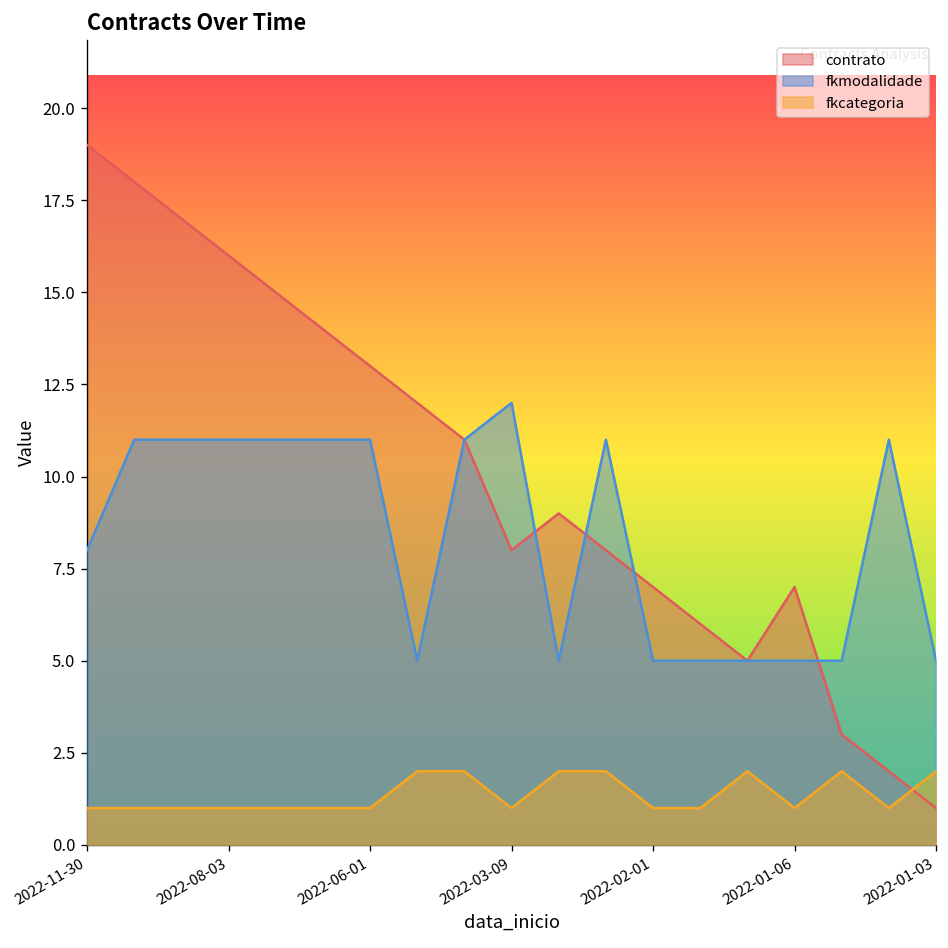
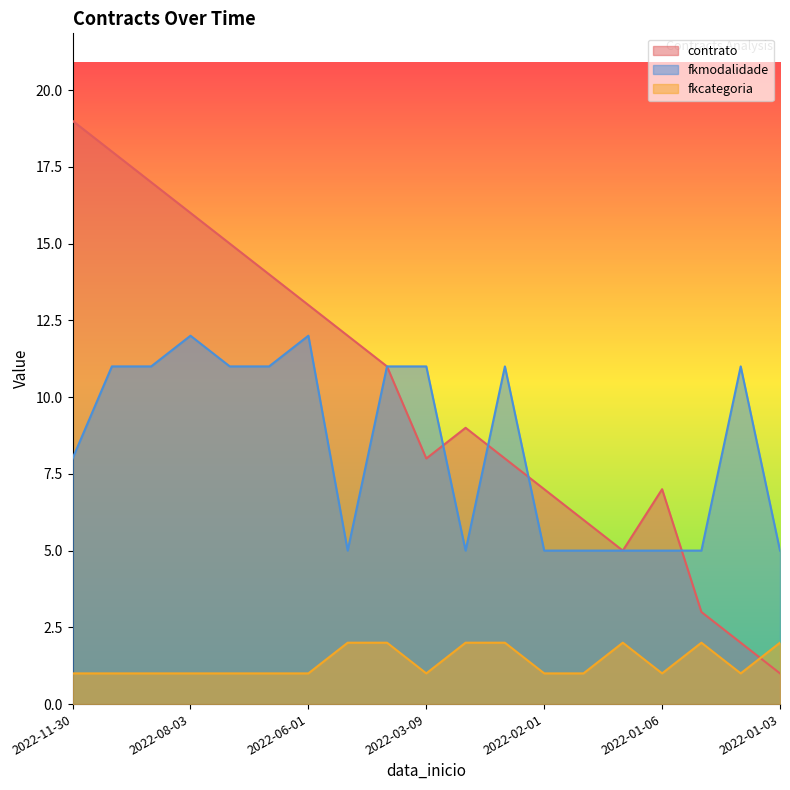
  {
    "contrato": {
      "2022-11-30": 19,
      "2022-08-03": 16,
      "2022-06-01": 13,
      "2022-03-09": 8,
      "2022-01-06": 7
    },
    "fkmodalidade": {
      "2022-11-30": 8,
-     "2022-08-03": 11,
-     "2022-06-01": 11,
-     "2022-03-09": 12,
+     "2022-08-03": 12,
+     "2022-06-01": 12,
+     "2022-03-09": 11,
      "2022-01-06": 5
    },
    "fkcategoria": {
      "2022-11-30": 1,
      "2022-08-03": 1,
      "2022-06-01": 1,
      "2022-03-09": 1,
      "2022-01-06": 1
    }
  }
